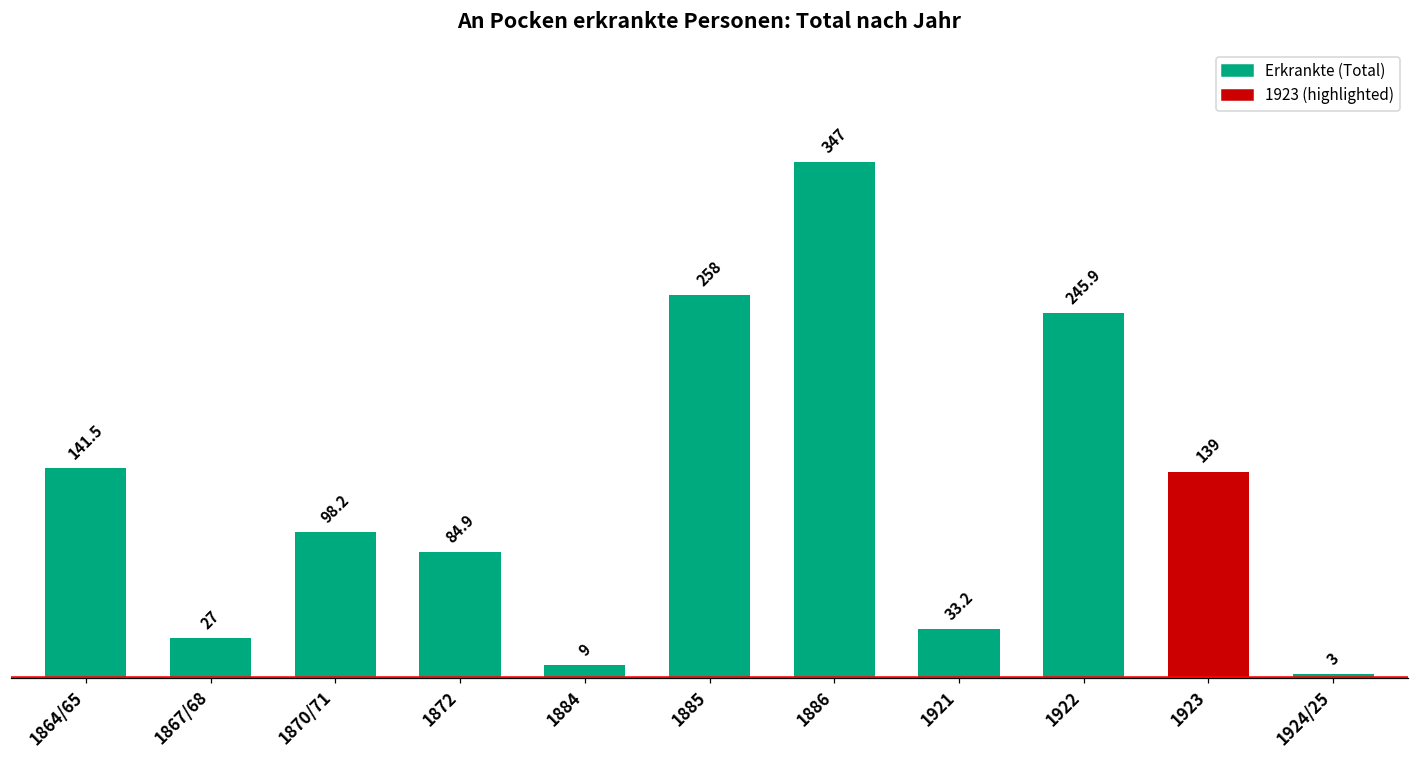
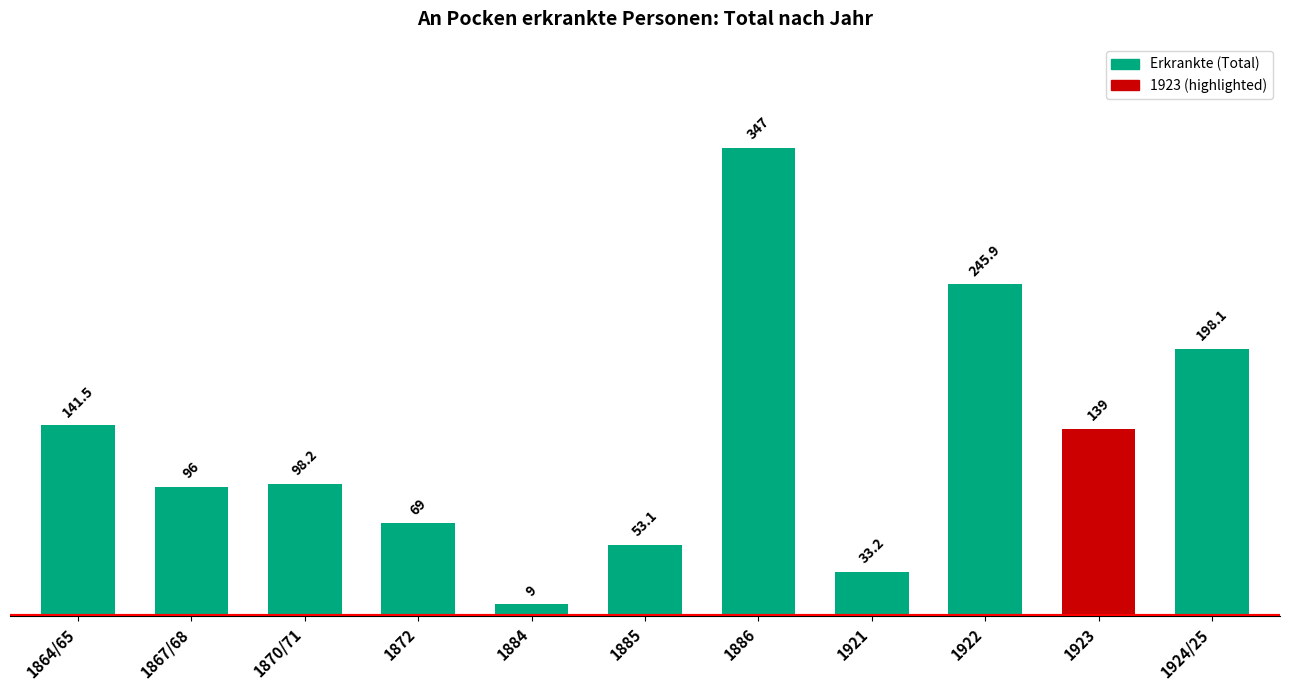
  {
    "1864/65": 141.5,
-   "1867/68": 27,
+   "1867/68": 96,
    "1870/71": 98.2,
-   "1872": 84.9,
+   "1872": 69,
    "1884": 9,
-   "1885": 258,
+   "1885": 53.1,
    "1886": 347,
    "1921": 33.2,
    "1922": 245.9,
    "1923": 139,
-   "1924/25": 3
+   "1924/25": 198.1
  }
